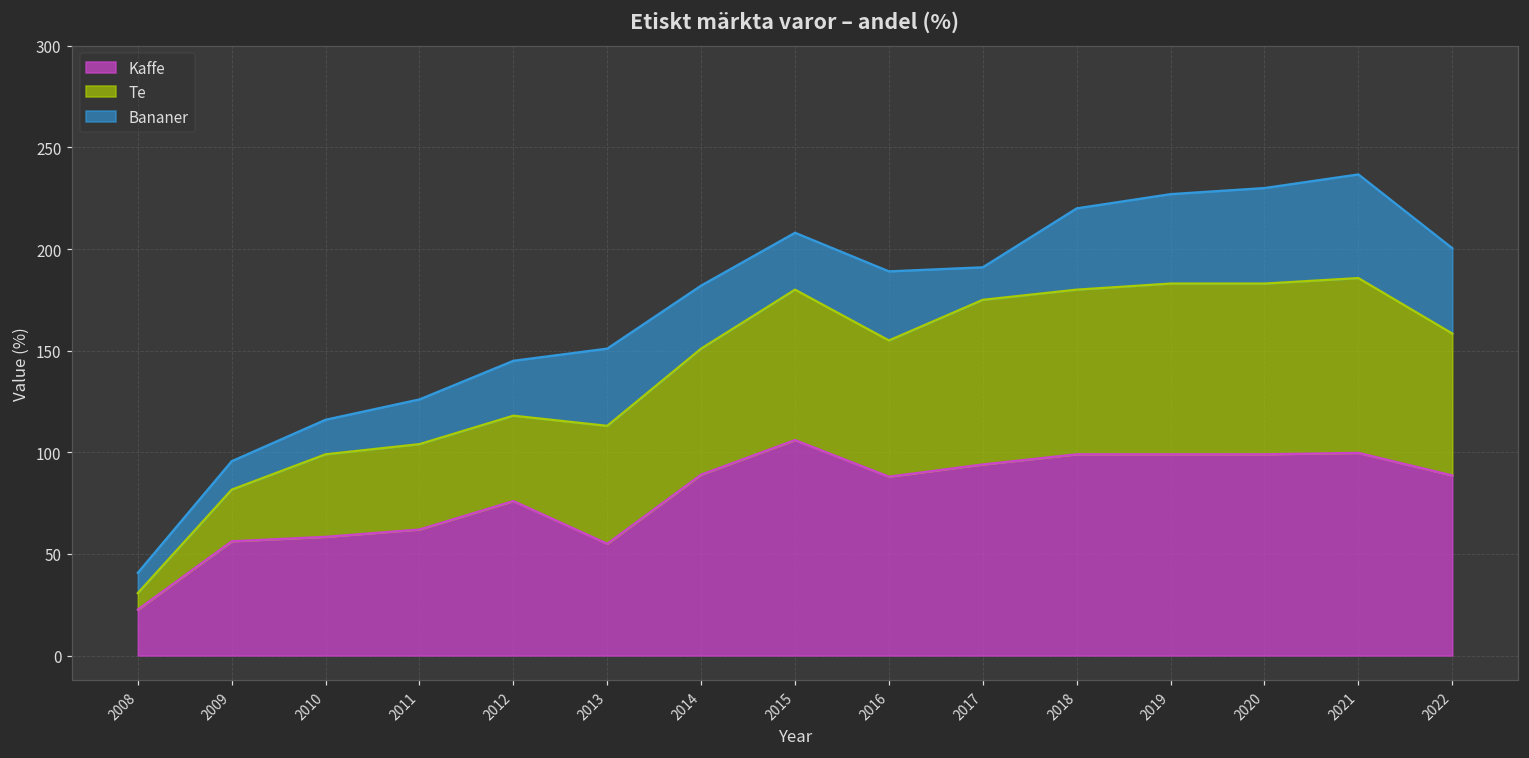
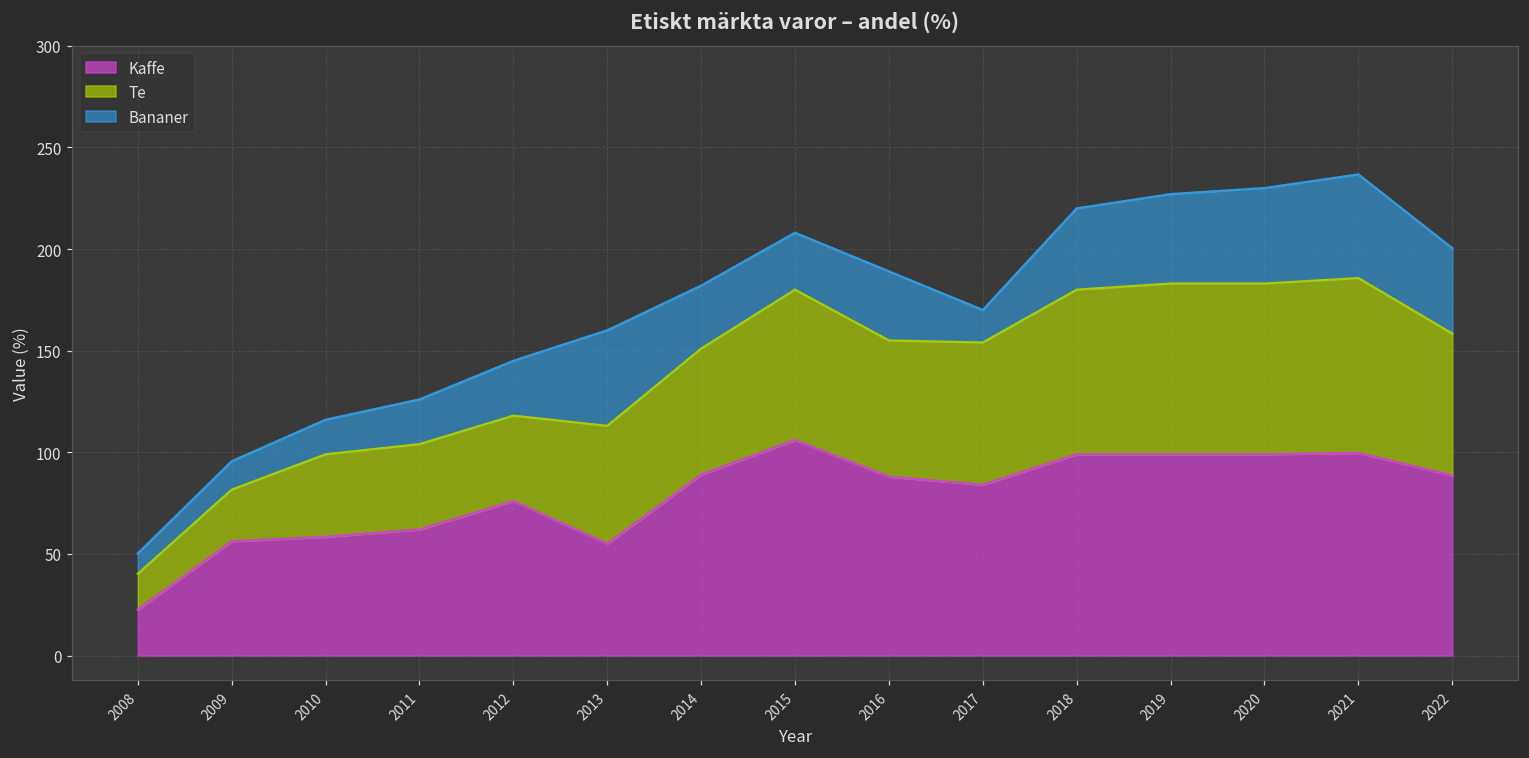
  {
    "Kaffe": {
      "2008": 23,
      "2009": 56,
      "2010": 58,
      "2011": 62,
      "2012": 76,
      "2013": 55,
      "2014": 89,
      "2015": 106,
      "2016": 88,
-     "2017": 94,
+     "2017": 84,
      "2018": 99,
      "2019": 99,
      "2020": 99,
      "2021": 100,
      "2022": 89
    },
    "Te": {
-     "2008": 8,
+     "2008": 18,
      "2009": 25,
      "2010": 41,
      "2011": 42,
      "2012": 42,
      "2013": 58,
      "2014": 62,
      "2015": 74,
      "2016": 67,
-     "2017": 81,
+     "2017": 70,
      "2018": 81,
      "2019": 84,
      "2020": 84,
      "2021": 86,
      "2022": 70
    },
    "Bananer": {
      "2008": 10,
      "2009": 14,
      "2010": 17,
      "2011": 22,
      "2012": 27,
-     "2013": 38,
+     "2013": 47,
      "2014": 31,
      "2015": 28,
      "2016": 34,
      "2017": 16,
      "2018": 40,
      "2019": 44,
      "2020": 47,
      "2021": 51,
      "2022": 42
    }
  }
